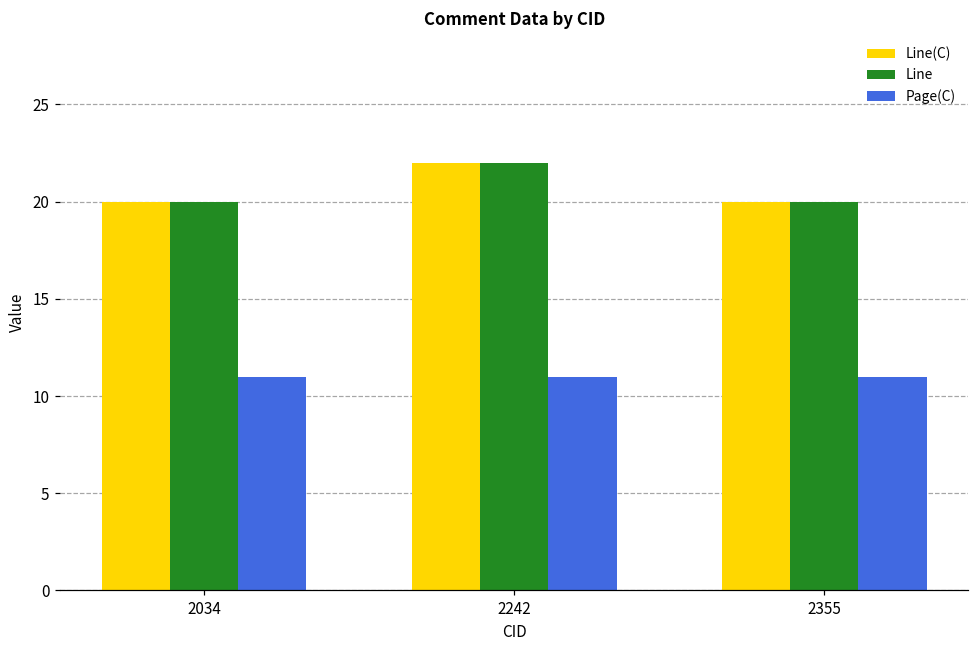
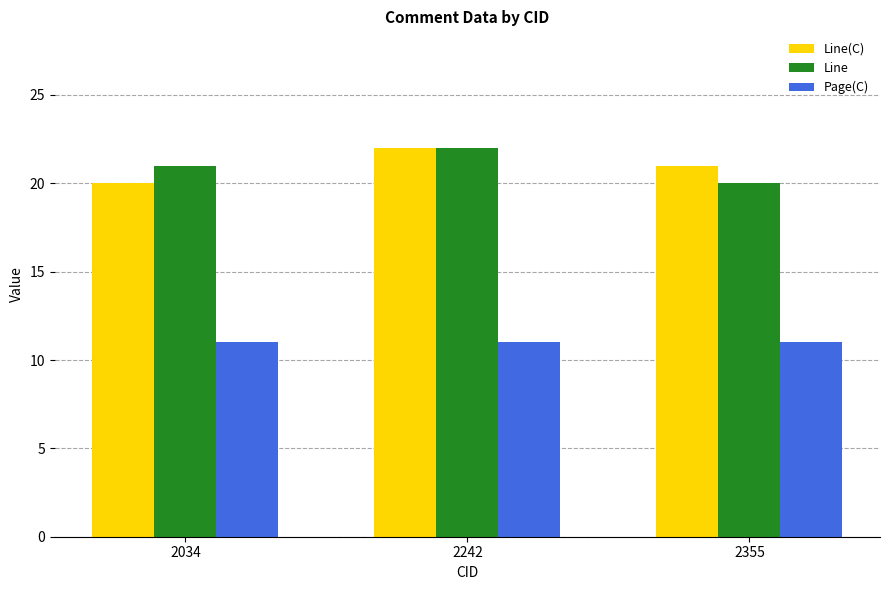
  {
    "Line(C)": {
      "2034": 20,
      "2242": 22,
-     "2355": 20
+     "2355": 21
    },
    "Line": {
-     "2034": 20,
+     "2034": 21,
      "2242": 22,
      "2355": 20
    },
    "Page(C)": {
      "2034": 11,
      "2242": 11,
      "2355": 11
    }
  }
